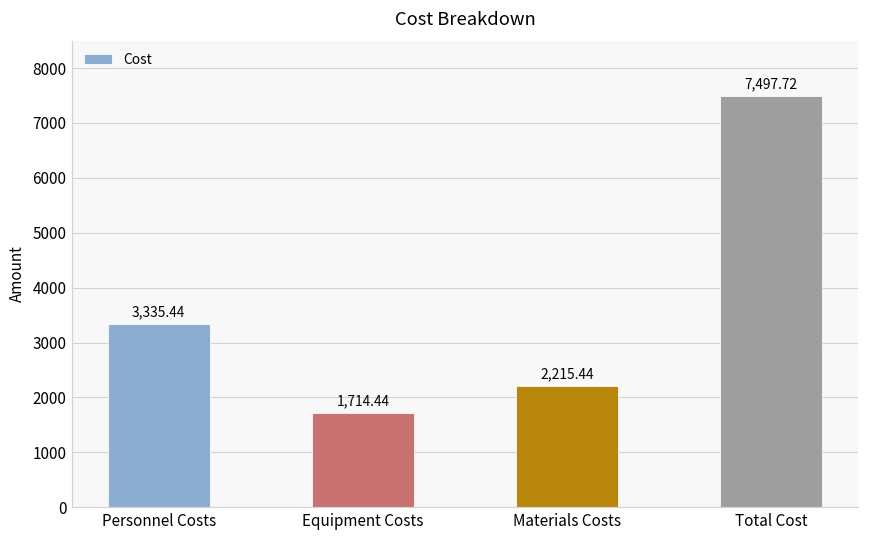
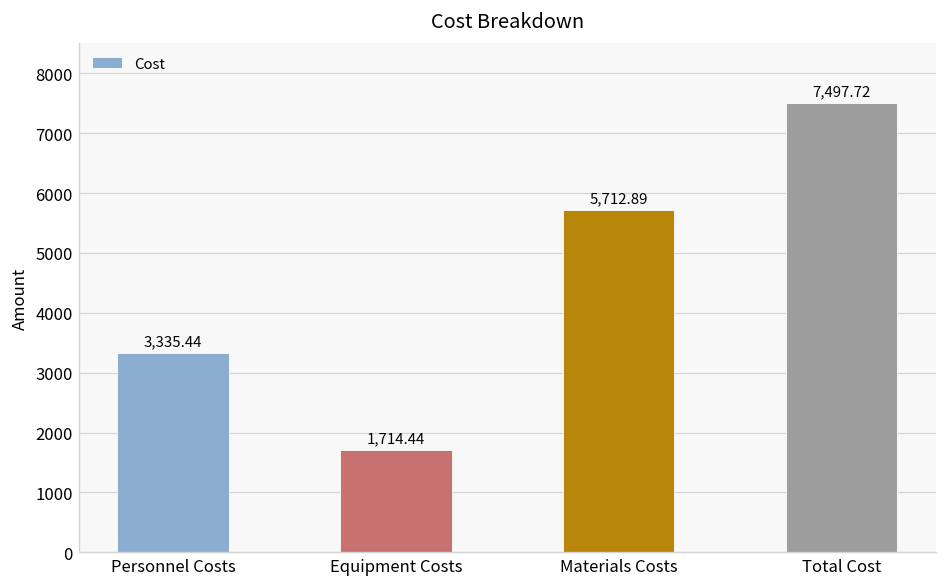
  {
    "Personnel Costs": "3,335.44",
    "Equipment Costs": "1,714.44",
-   "Materials Costs": "2,215.44",
+   "Materials Costs": "5,712.89",
    "Total Cost": "7,497.72"
  }
